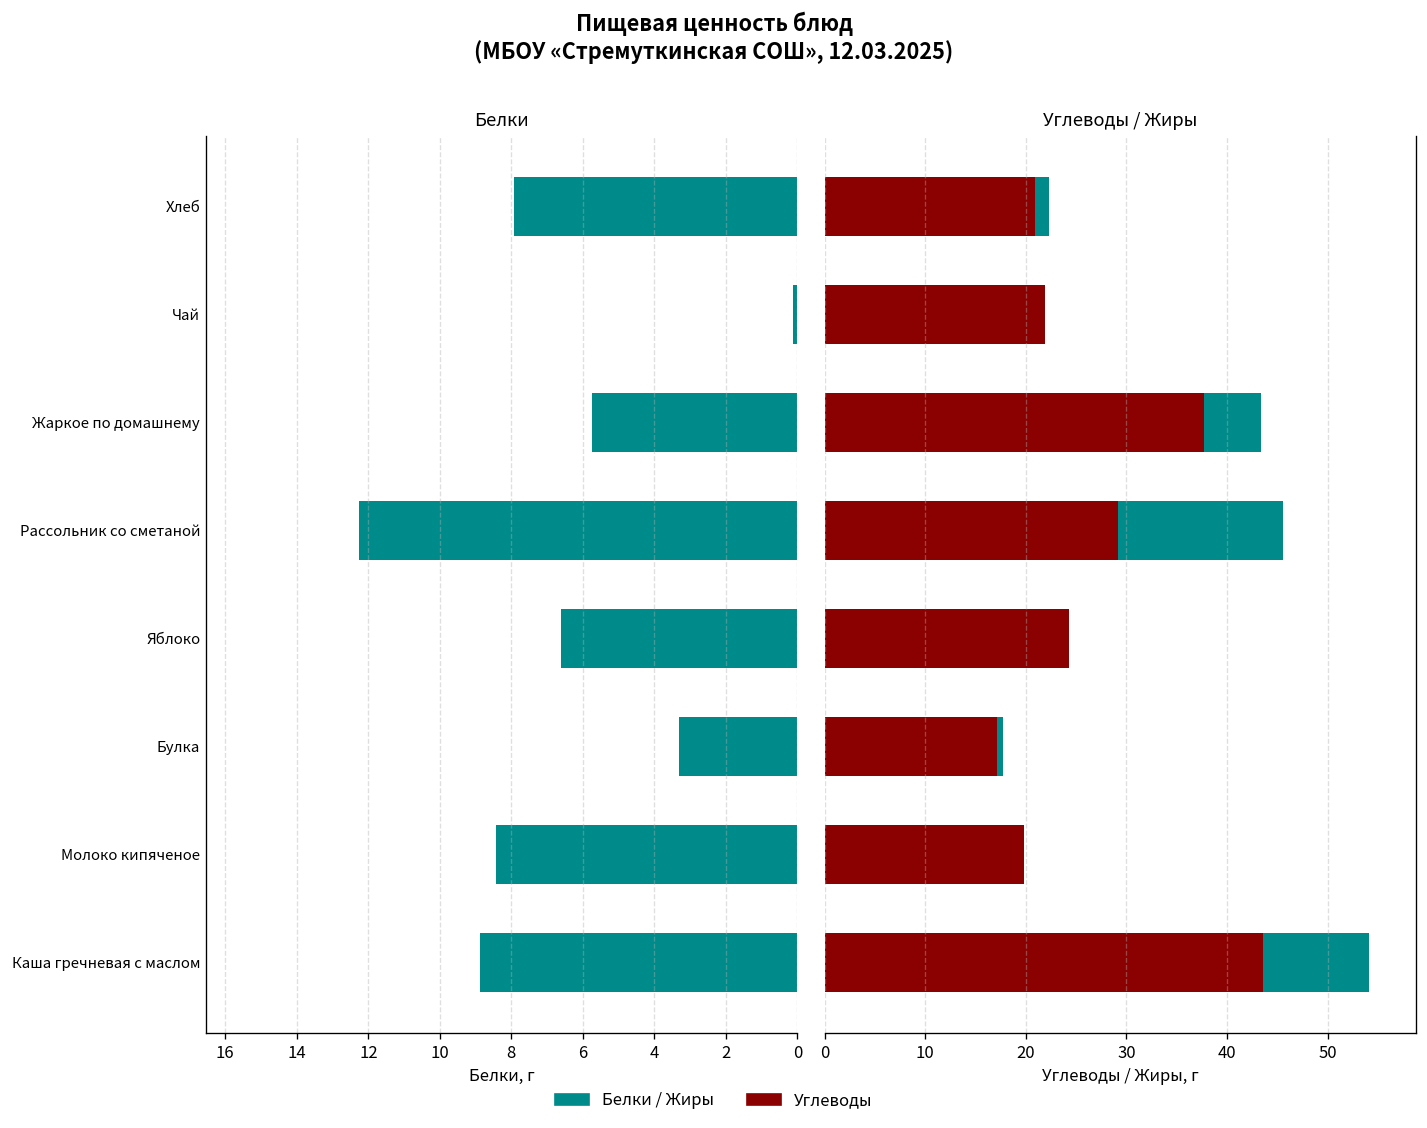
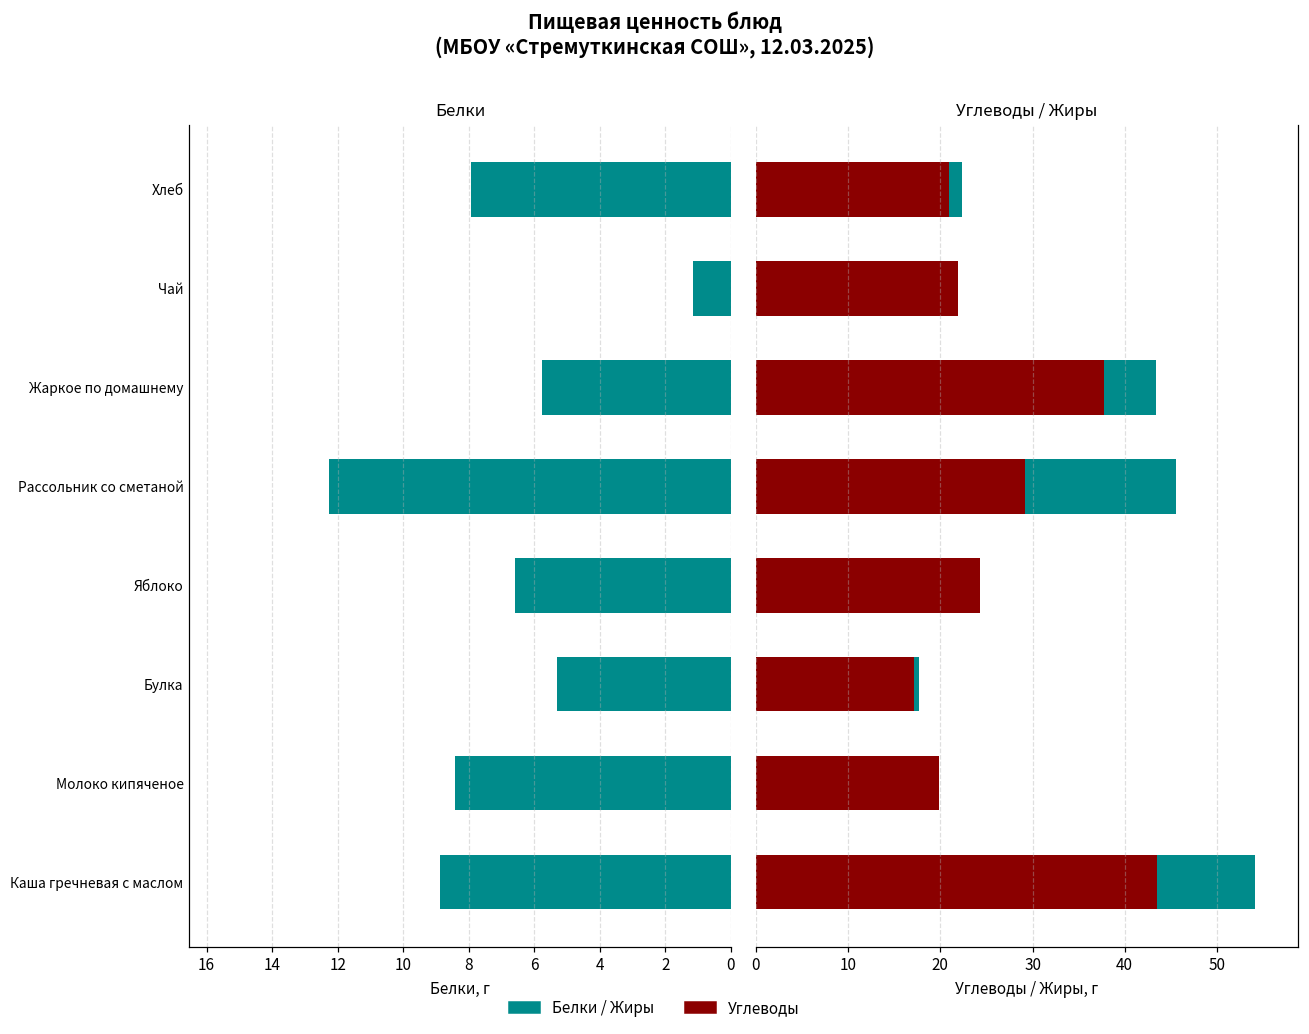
  {
    "Белки": {
      "Хлеб": 7.9,
-     "Чай": 0.1,
+     "Чай": 1.2,
      "Жаркое по домашнему": 5.8,
      "Рассольник со сметаной": 12.3,
      "Яблоко": 6.6,
-     "Булка": 3.3,
+     "Булка": 5.3,
      "Молоко кипяченое": 8.4,
      "Каша гречневая с маслом": 8.9
    }
  }
